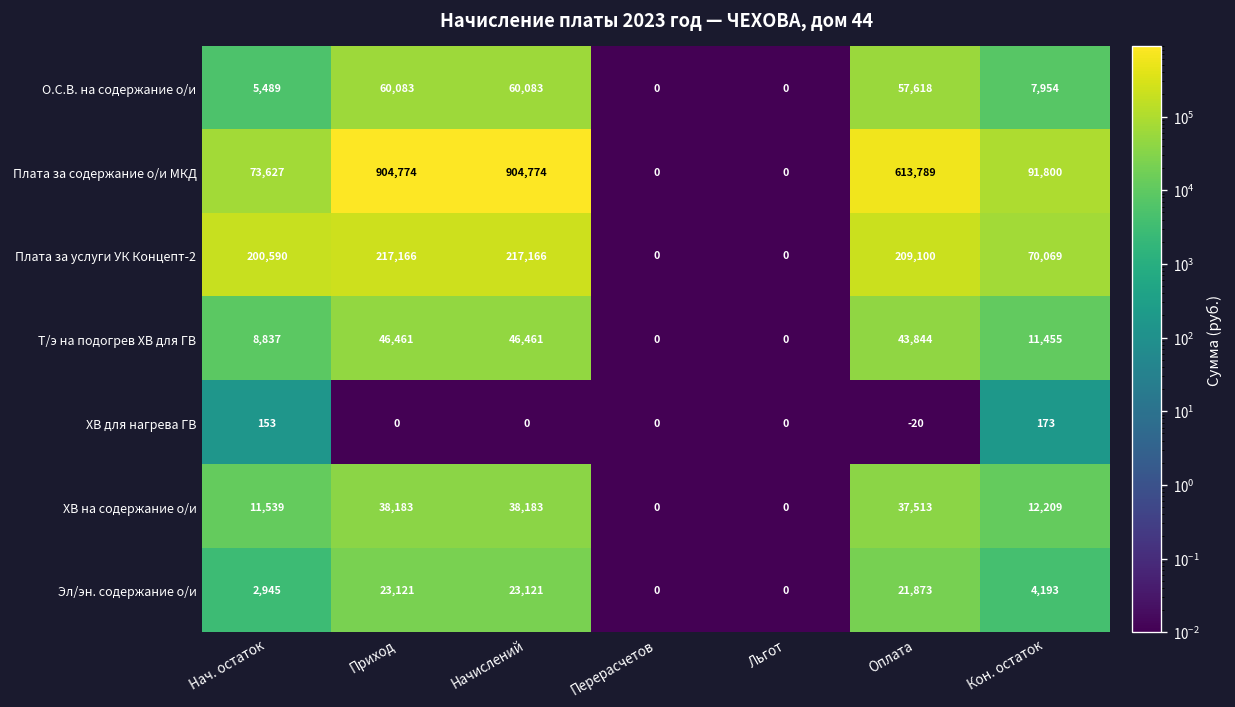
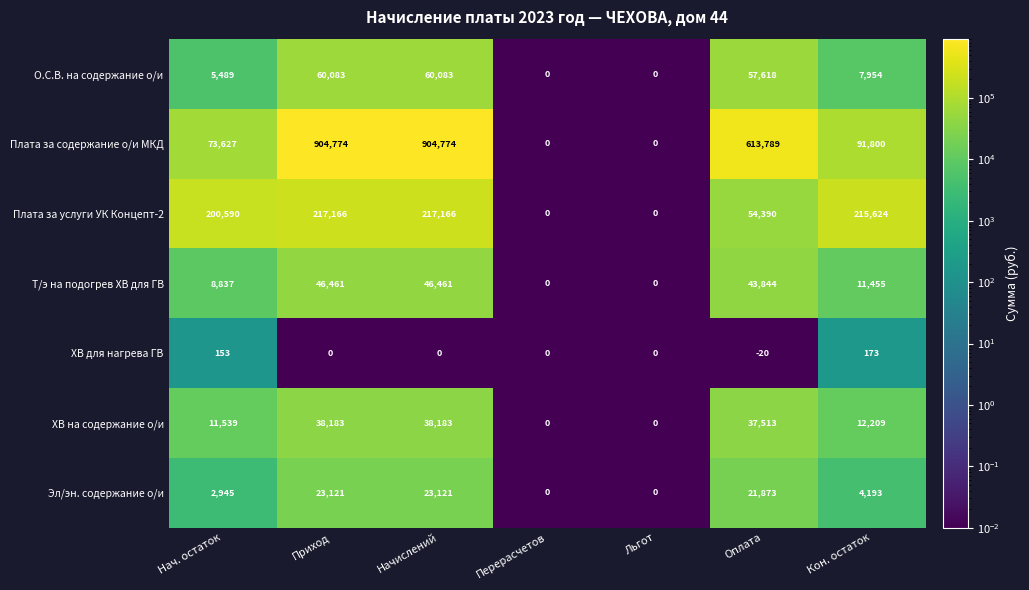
  {
    "О.С.В. на содержание о/и": {
      "Нач. остаток": "5,489",
      "Приход": "60,083",
      "Начислений": "60,083",
      "Перерасчетов": "0",
      "Льгот": "0",
      "Оплата": "57,618",
      "Кон. остаток": "7,954"
    },
    "Плата за содержание о/и МКД": {
      "Нач. остаток": "73,627",
      "Приход": "904,774",
      "Начислений": "904,774",
      "Перерасчетов": "0",
      "Льгот": "0",
      "Оплата": "613,789",
      "Кон. остаток": "91,800"
    },
    "Плата за услуги УК Концепт-2": {
      "Нач. остаток": "200,590",
      "Приход": "217,166",
      "Начислений": "217,166",
      "Перерасчетов": "0",
      "Льгот": "0",
-     "Оплата": "209,100",
-     "Кон. остаток": "70,069"
+     "Оплата": "54,390",
+     "Кон. остаток": "215,624"
    },
    "Т/э на подогрев ХВ для ГВ": {
      "Нач. остаток": "8,837",
      "Приход": "46,461",
      "Начислений": "46,461",
      "Перерасчетов": "0",
      "Льгот": "0",
      "Оплата": "43,844",
      "Кон. остаток": "11,455"
    },
    "ХВ для нагрева ГВ": {
      "Нач. остаток": "153",
      "Приход": "0",
      "Начислений": "0",
      "Перерасчетов": "0",
      "Льгот": "0",
      "Оплата": "-20",
      "Кон. остаток": "173"
    },
    "ХВ на содержание о/и": {
      "Нач. остаток": "11,539",
      "Приход": "38,183",
      "Начислений": "38,183",
      "Перерасчетов": "0",
      "Льгот": "0",
      "Оплата": "37,513",
      "Кон. остаток": "12,209"
    },
    "Эл/эн. содержание о/и": {
      "Нач. остаток": "2,945",
      "Приход": "23,121",
      "Начислений": "23,121",
      "Перерасчетов": "0",
      "Льгот": "0",
      "Оплата": "21,873",
      "Кон. остаток": "4,193"
    }
  }
